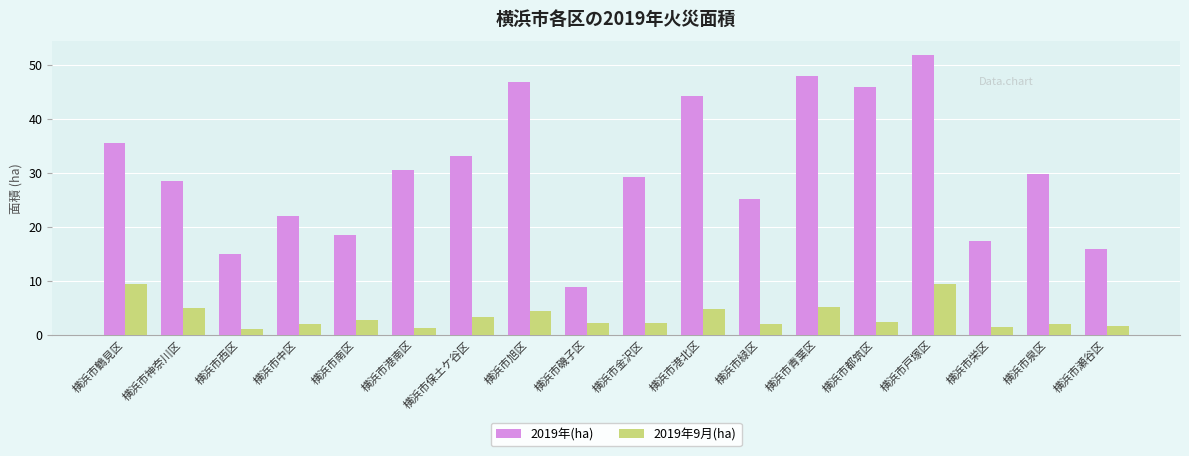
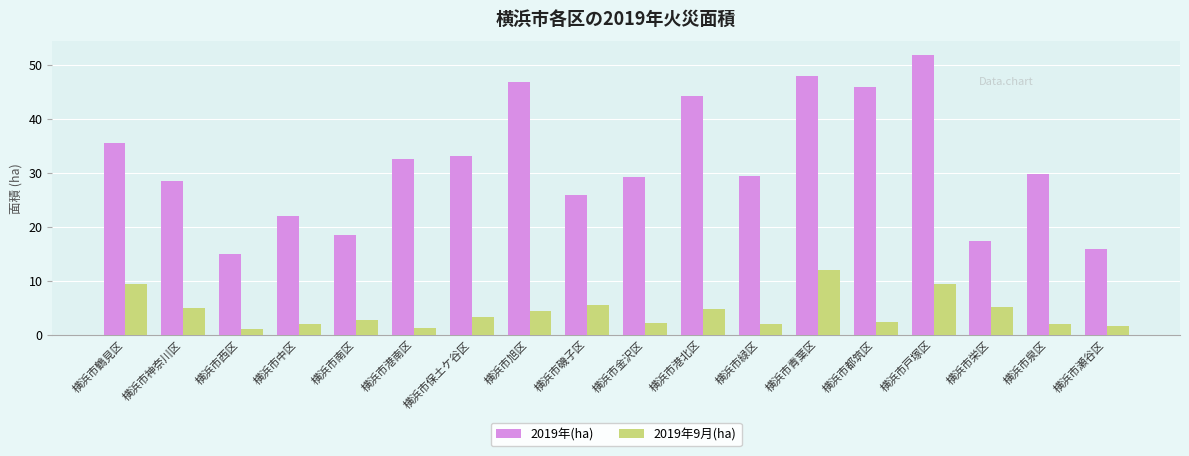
  {
    "2019年(ha)": {
      "横浜市鶴見区": 36,
      "横浜市神奈川区": 28,
      "横浜市西区": 15,
      "横浜市中区": 22,
      "横浜市南区": 19,
-     "横浜市港南区": 31,
+     "横浜市港南区": 33,
      "横浜市保土ケ谷区": 33,
      "横浜市旭区": 47,
-     "横浜市磯子区": 9,
+     "横浜市磯子区": 26,
      "横浜市金沢区": 29,
      "横浜市港北区": 44,
-     "横浜市緑区": 25,
+     "横浜市緑区": 29,
      "横浜市青葉区": 48,
      "横浜市都筑区": 46,
      "横浜市戸塚区": 52,
      "横浜市栄区": 17,
      "横浜市泉区": 30,
      "横浜市瀬谷区": 16
    },
    "2019年9月(ha)": {
      "横浜市鶴見区": 9,
      "横浜市神奈川区": 5,
      "横浜市西区": 1,
      "横浜市中区": 2,
      "横浜市南区": 3,
      "横浜市港南区": 1,
      "横浜市保土ケ谷区": 3,
      "横浜市旭区": 4,
-     "横浜市磯子区": 2,
+     "横浜市磯子区": 6,
      "横浜市金沢区": 2,
      "横浜市港北区": 5,
      "横浜市緑区": 2,
-     "横浜市青葉区": 5,
+     "横浜市青葉区": 12,
      "横浜市都筑区": 2,
      "横浜市戸塚区": 9,
-     "横浜市栄区": 1,
+     "横浜市栄区": 5,
      "横浜市泉区": 2,
      "横浜市瀬谷区": 2
    }
  }
